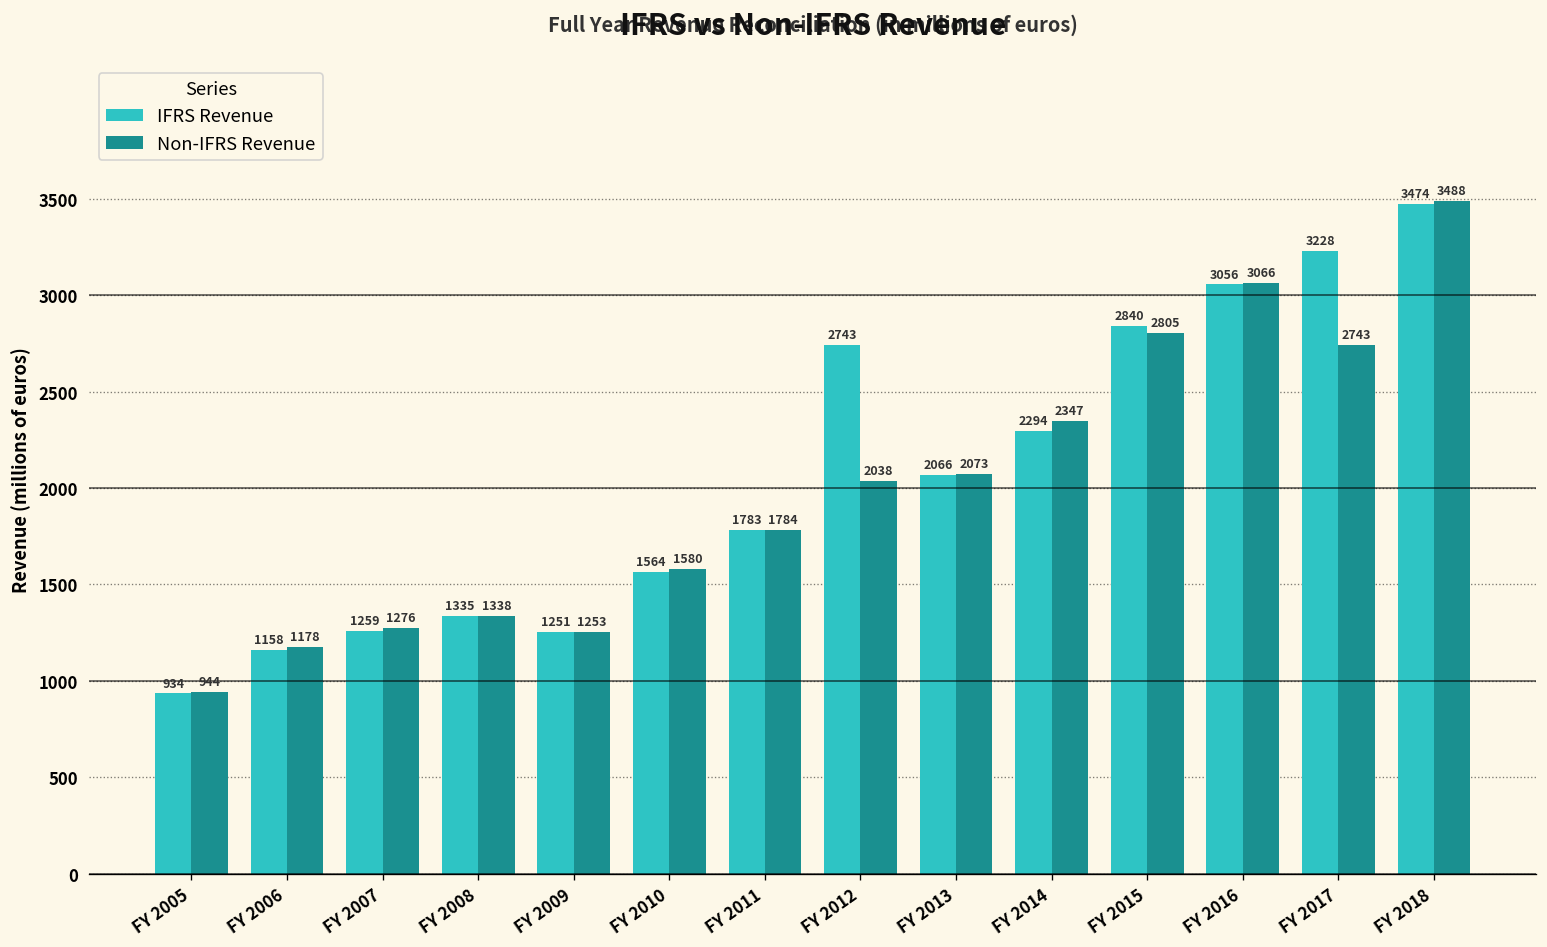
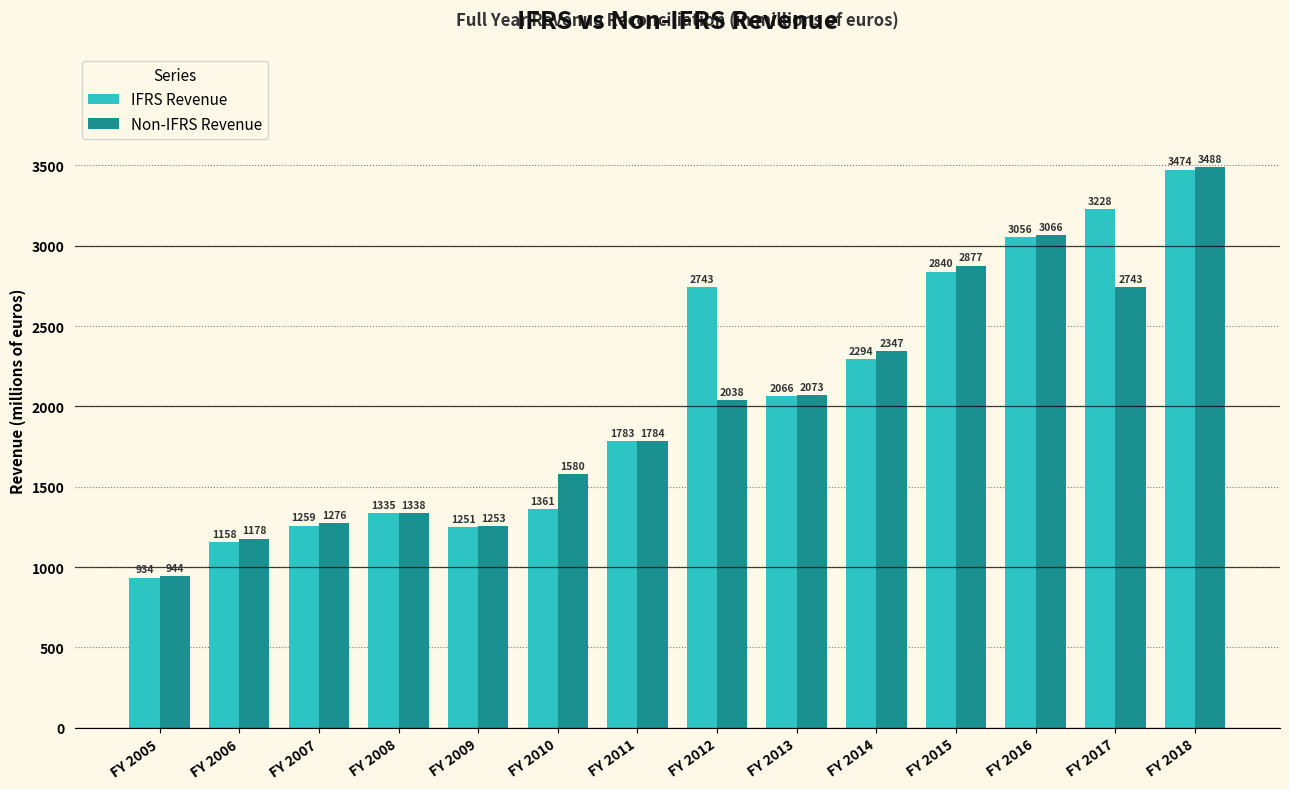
  {
    "IFRS Revenue": {
      "FY 2005": 934,
      "FY 2006": 1158,
      "FY 2007": 1259,
      "FY 2008": 1335,
      "FY 2009": 1251,
-     "FY 2010": 1564,
+     "FY 2010": 1361,
      "FY 2011": 1783,
      "FY 2012": 2743,
      "FY 2013": 2066,
      "FY 2014": 2294,
      "FY 2015": 2840,
      "FY 2016": 3056,
      "FY 2017": 3228,
      "FY 2018": 3474
    },
    "Non-IFRS Revenue": {
      "FY 2005": 944,
      "FY 2006": 1178,
      "FY 2007": 1276,
      "FY 2008": 1338,
      "FY 2009": 1253,
      "FY 2010": 1580,
      "FY 2011": 1784,
      "FY 2012": 2038,
      "FY 2013": 2073,
      "FY 2014": 2347,
-     "FY 2015": 2805,
+     "FY 2015": 2877,
      "FY 2016": 3066,
      "FY 2017": 2743,
      "FY 2018": 3488
    }
  }
